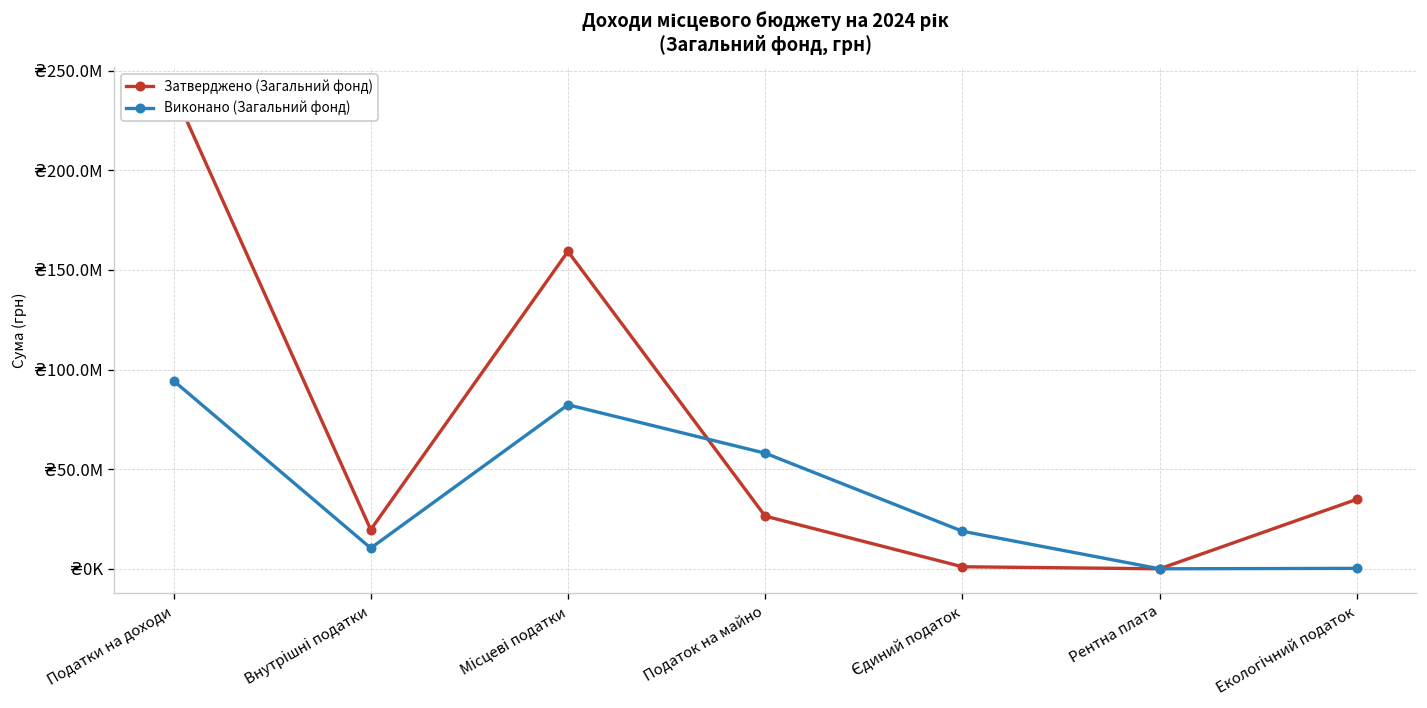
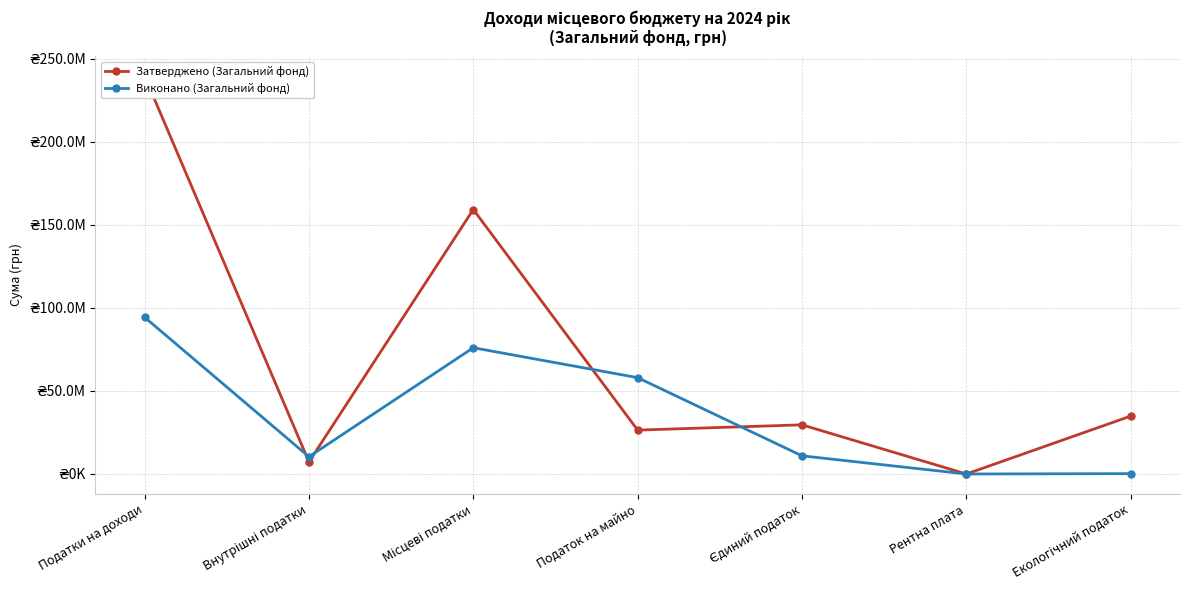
  {
    "Затверджено (Загальний фонд)": {
-     "Внутрішні податки": "₴20000000",
+     "Внутрішні податки": "₴7000000",
      "Місцеві податки": "₴159000000",
      "Податок на майно": "₴26000000",
-     "Єдиний податок": "₴1000000",
+     "Єдиний податок": "₴30000000",
      "Екологічний податок": "₴35000000"
    },
    "Виконано (Загальний фонд)": {
      "Податки на доходи": "₴94000000",
      "Внутрішні податки": "₴10000000",
-     "Місцеві податки": "₴82000000",
+     "Місцеві податки": "₴76000000",
      "Податок на майно": "₴58000000",
-     "Єдиний податок": "₴19000000",
+     "Єдиний податок": "₴11000000",
      "Екологічний податок": "₴0"
    }
  }
